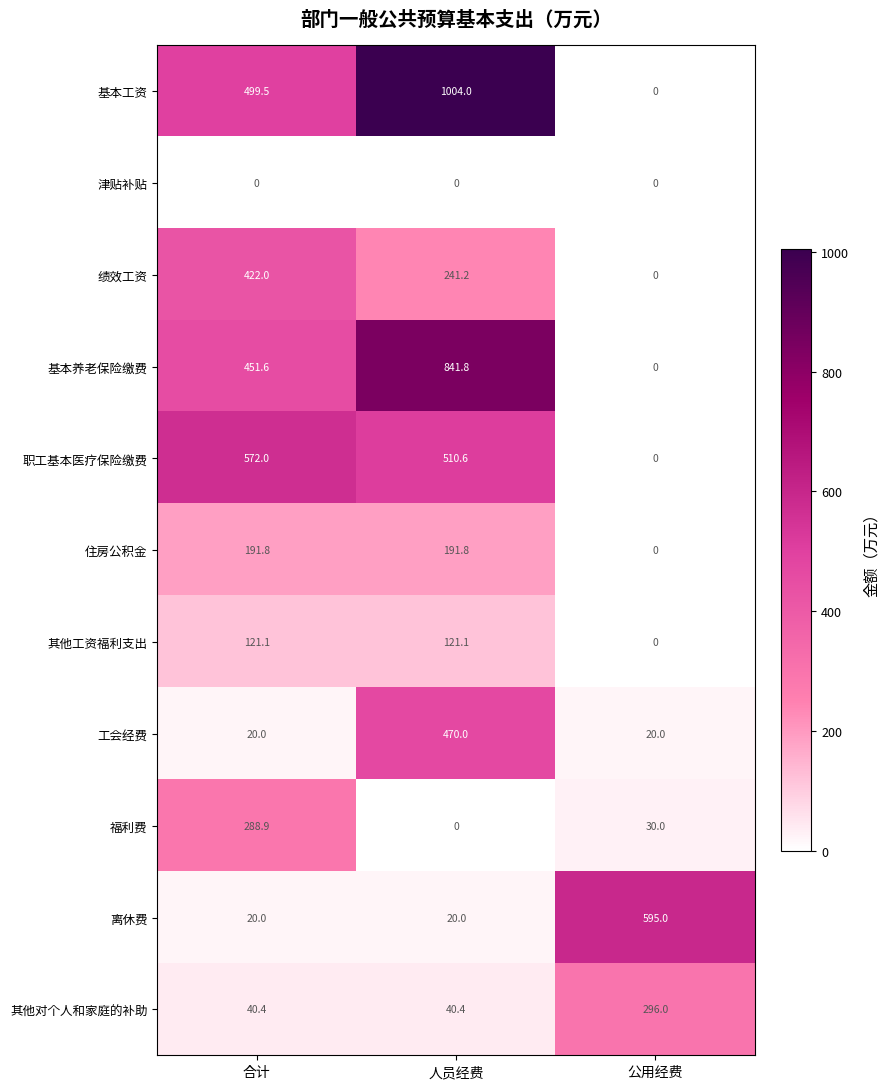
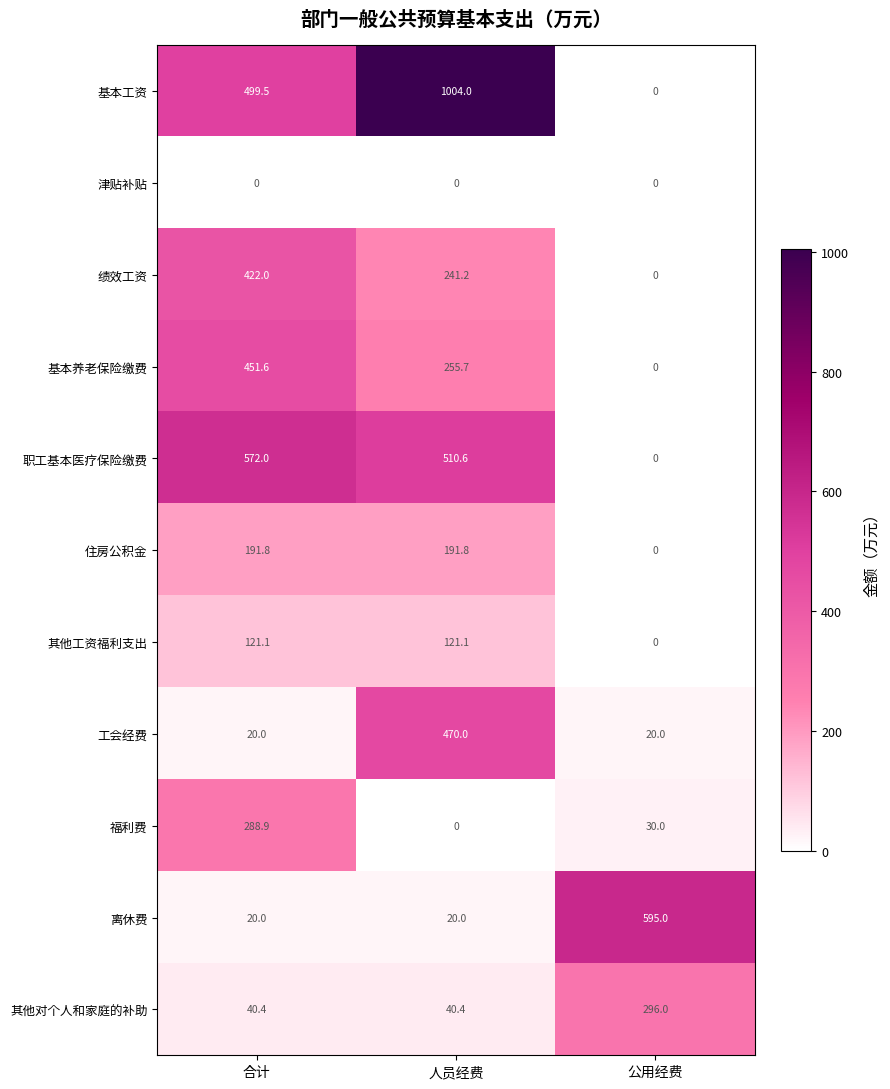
  {
    "基本工资": {
      "合计": 499.5,
      "人员经费": 1004.0,
      "公用经费": 0
    },
    "津贴补贴": {
      "合计": 0,
      "人员经费": 0,
      "公用经费": 0
    },
    "绩效工资": {
      "合计": 422.0,
      "人员经费": 241.2,
      "公用经费": 0
    },
    "基本养老保险缴费": {
      "合计": 451.6,
-     "人员经费": 841.8,
+     "人员经费": 255.7,
      "公用经费": 0
    },
    "职工基本医疗保险缴费": {
      "合计": 572.0,
      "人员经费": 510.6,
      "公用经费": 0
    },
    "住房公积金": {
      "合计": 191.8,
      "人员经费": 191.8,
      "公用经费": 0
    },
    "其他工资福利支出": {
      "合计": 121.1,
      "人员经费": 121.1,
      "公用经费": 0
    },
    "工会经费": {
      "合计": 20.0,
      "人员经费": 470.0,
      "公用经费": 20.0
    },
    "福利费": {
      "合计": 288.9,
      "人员经费": 0,
      "公用经费": 30.0
    },
    "离休费": {
      "合计": 20.0,
      "人员经费": 20.0,
      "公用经费": 595.0
    },
    "其他对个人和家庭的补助": {
      "合计": 40.4,
      "人员经费": 40.4,
      "公用经费": 296.0
    }
  }
